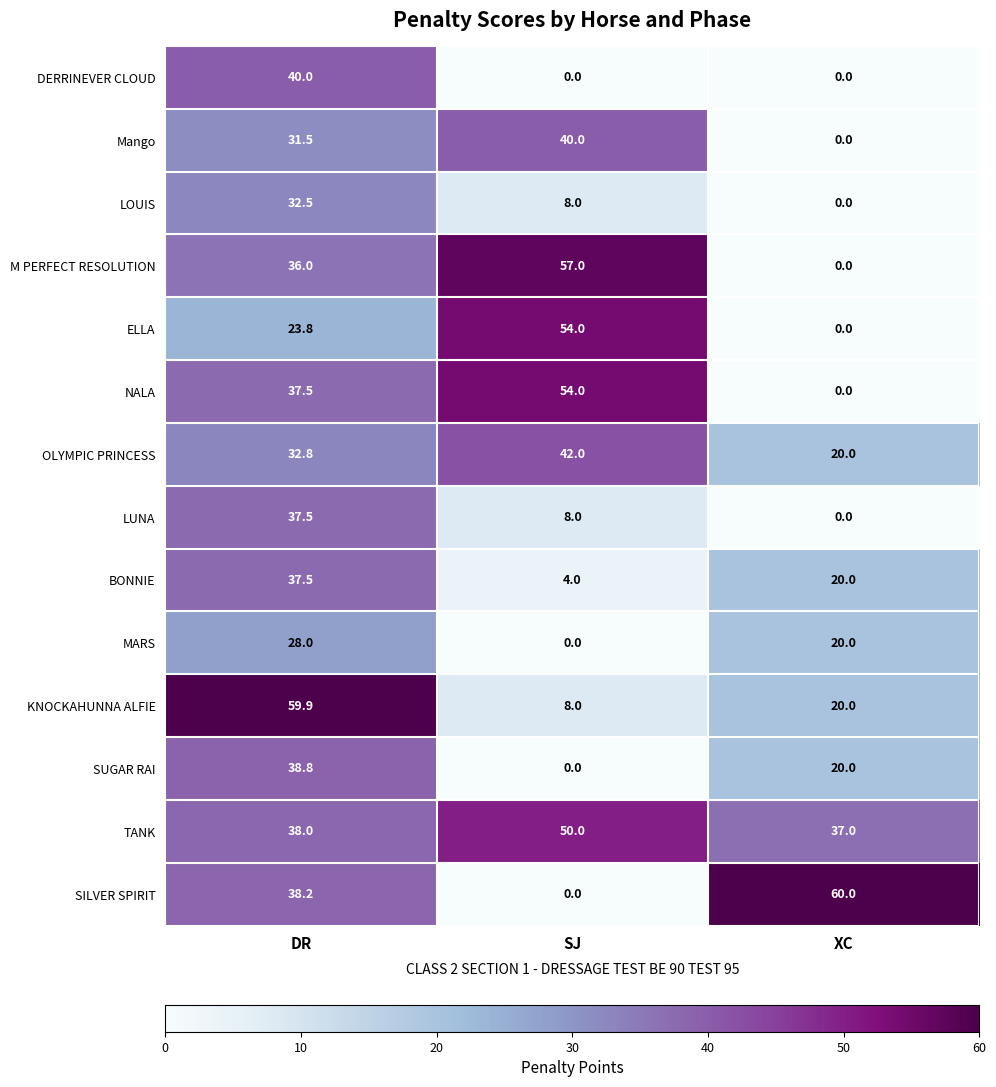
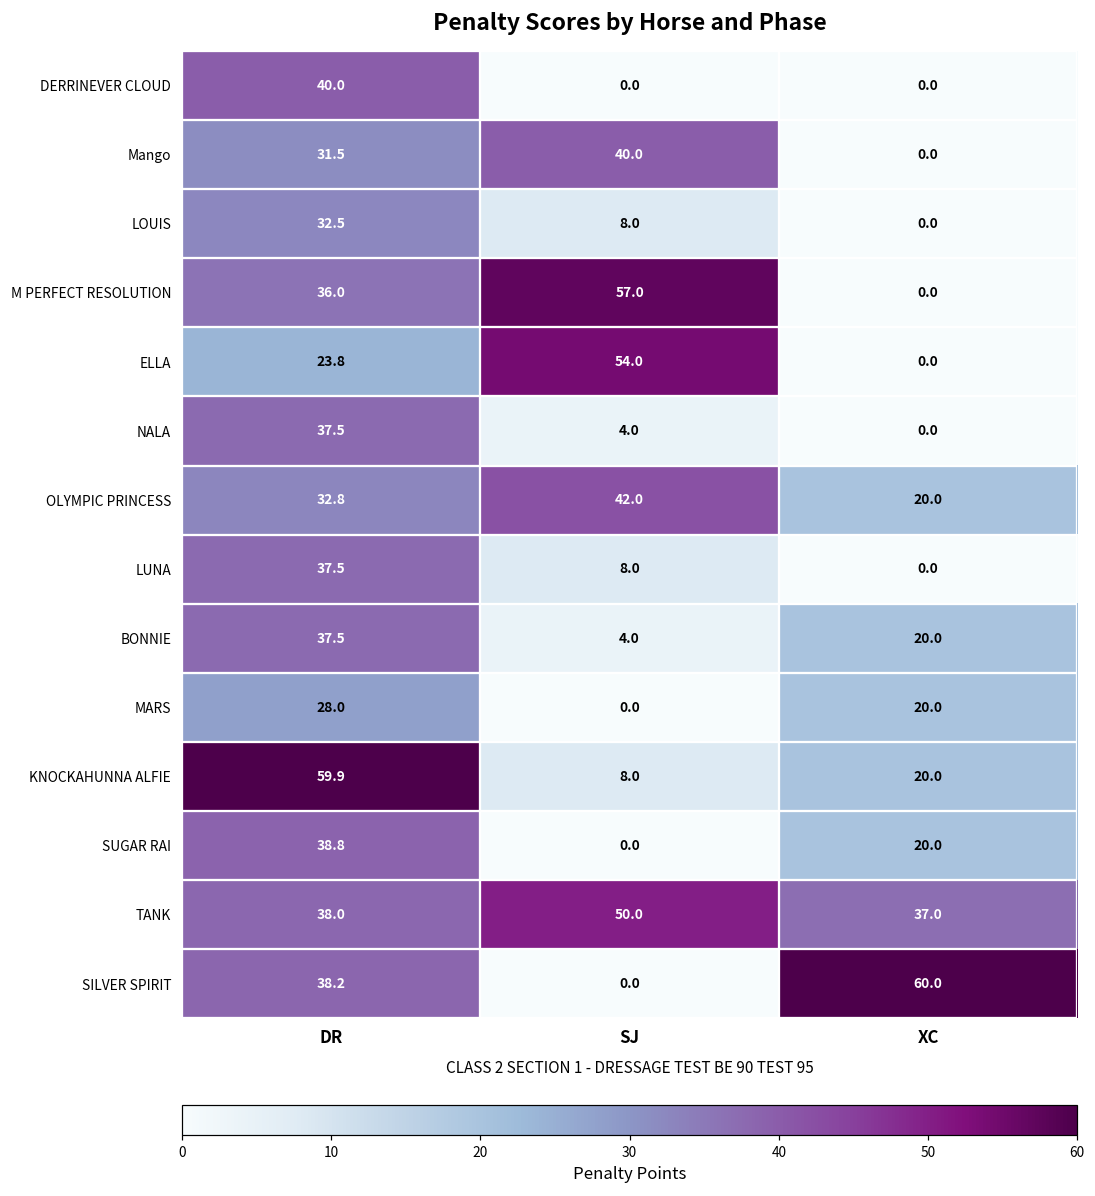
  {
    "DERRINEVER CLOUD": {
      "DR": 40.0,
      "SJ": 0.0,
      "XC": 0.0
    },
    "Mango": {
      "DR": 31.5,
      "SJ": 40.0,
      "XC": 0.0
    },
    "LOUIS": {
      "DR": 32.5,
      "SJ": 8.0,
      "XC": 0.0
    },
    "M PERFECT RESOLUTION": {
      "DR": 36.0,
      "SJ": 57.0,
      "XC": 0.0
    },
    "ELLA": {
      "DR": 23.8,
      "SJ": 54.0,
      "XC": 0.0
    },
    "NALA": {
      "DR": 37.5,
-     "SJ": 54.0,
+     "SJ": 4.0,
      "XC": 0.0
    },
    "OLYMPIC PRINCESS": {
      "DR": 32.8,
      "SJ": 42.0,
      "XC": 20.0
    },
    "LUNA": {
      "DR": 37.5,
      "SJ": 8.0,
      "XC": 0.0
    },
    "BONNIE": {
      "DR": 37.5,
      "SJ": 4.0,
      "XC": 20.0
    },
    "MARS": {
      "DR": 28.0,
      "SJ": 0.0,
      "XC": 20.0
    },
    "KNOCKAHUNNA ALFIE": {
      "DR": 59.9,
      "SJ": 8.0,
      "XC": 20.0
    },
    "SUGAR RAI": {
      "DR": 38.8,
      "SJ": 0.0,
      "XC": 20.0
    },
    "TANK": {
      "DR": 38.0,
      "SJ": 50.0,
      "XC": 37.0
    },
    "SILVER SPIRIT": {
      "DR": 38.2,
      "SJ": 0.0,
      "XC": 60.0
    }
  }
